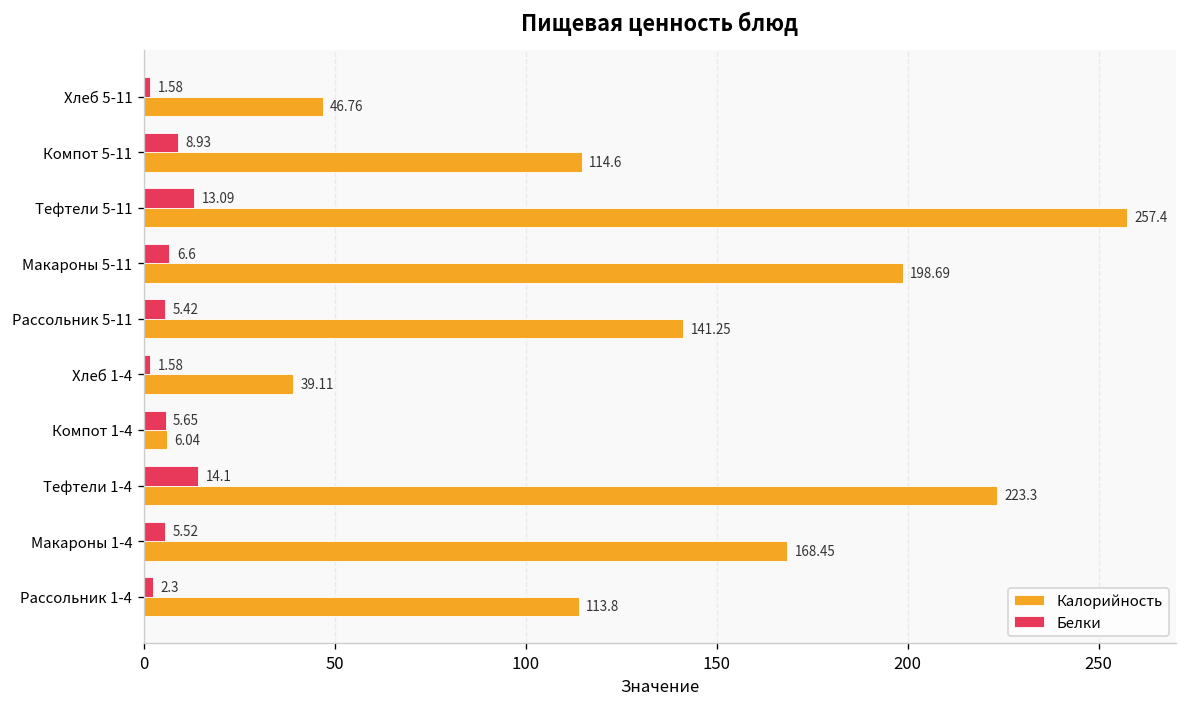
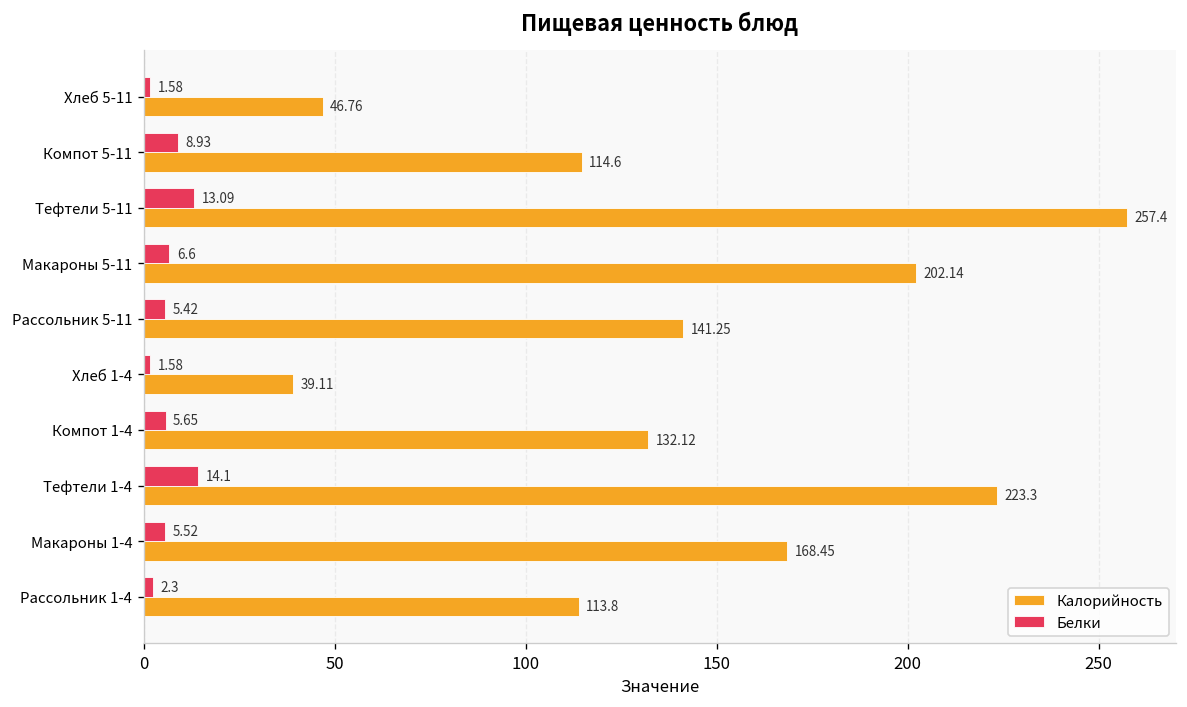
  {
    "Калорийность": {
      "Хлеб 5-11": 46.76,
      "Компот 5-11": 114.6,
      "Тефтели 5-11": 257.4,
-     "Макароны 5-11": 198.69,
+     "Макароны 5-11": 202.14,
      "Рассольник 5-11": 141.25,
      "Хлеб 1-4": 39.11,
-     "Компот 1-4": 6.04,
+     "Компот 1-4": 132.12,
      "Тефтели 1-4": 223.3,
      "Макароны 1-4": 168.45,
      "Рассольник 1-4": 113.8
    },
    "Белки": {
      "Хлеб 5-11": 1.58,
      "Компот 5-11": 8.93,
      "Тефтели 5-11": 13.09,
      "Макароны 5-11": 6.6,
      "Рассольник 5-11": 5.42,
      "Хлеб 1-4": 1.58,
      "Компот 1-4": 5.65,
      "Тефтели 1-4": 14.1,
      "Макароны 1-4": 5.52,
      "Рассольник 1-4": 2.3
    }
  }
